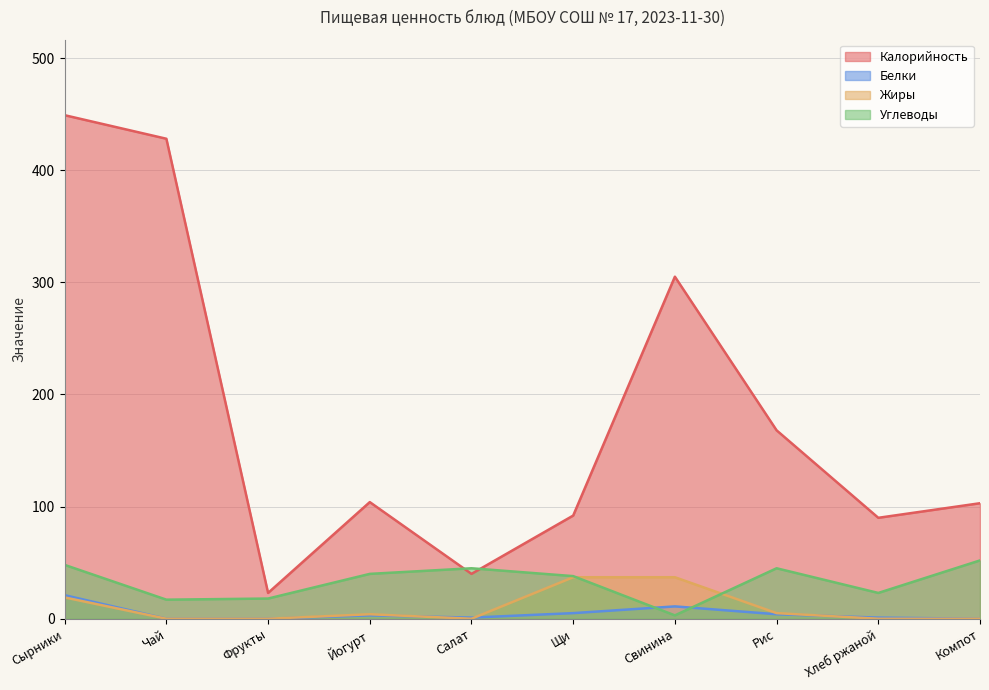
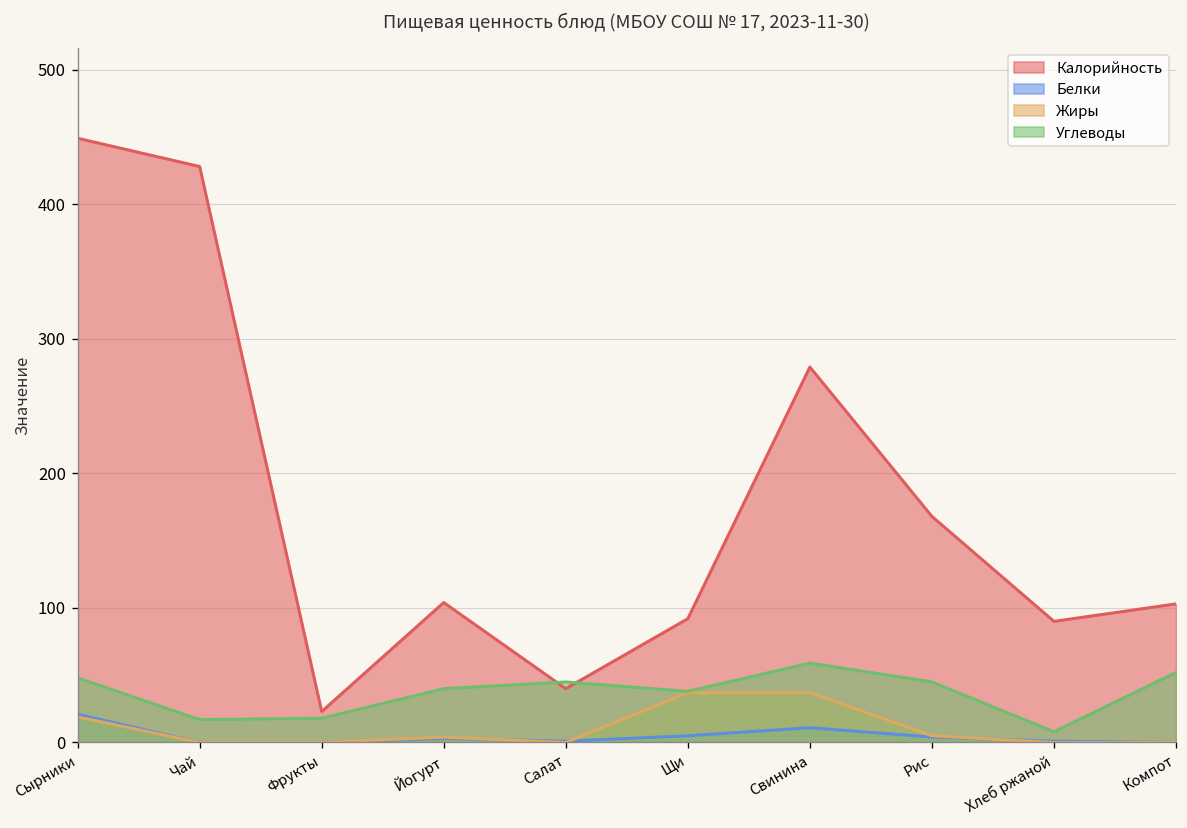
  {
    "Калорийность": {
      "Сырники": 449,
      "Чай": 428,
      "Фрукты": 23,
      "Йогурт": 104,
      "Салат": 40,
      "Щи": 92,
-     "Свинина": 305,
+     "Свинина": 279,
      "Рис": 168,
      "Хлеб ржаной": 90,
      "Компот": 103
    },
    "Белки": {
      "Щи": 5,
      "Свинина": 11
    },
    "Жиры": {
      "Свинина": 37
    },
    "Углеводы": {
      "Сырники": 48,
      "Чай": 17,
      "Фрукты": 18,
      "Йогурт": 40,
      "Салат": 45,
-     "Свинина": 3,
+     "Свинина": 59,
      "Рис": 45,
-     "Хлеб ржаной": 23,
+     "Хлеб ржаной": 8,
      "Компот": 52
    }
  }
